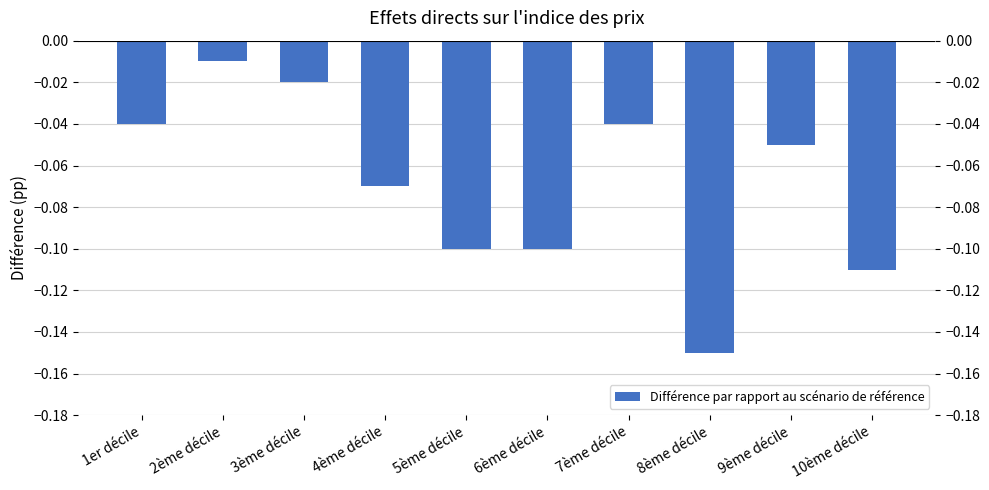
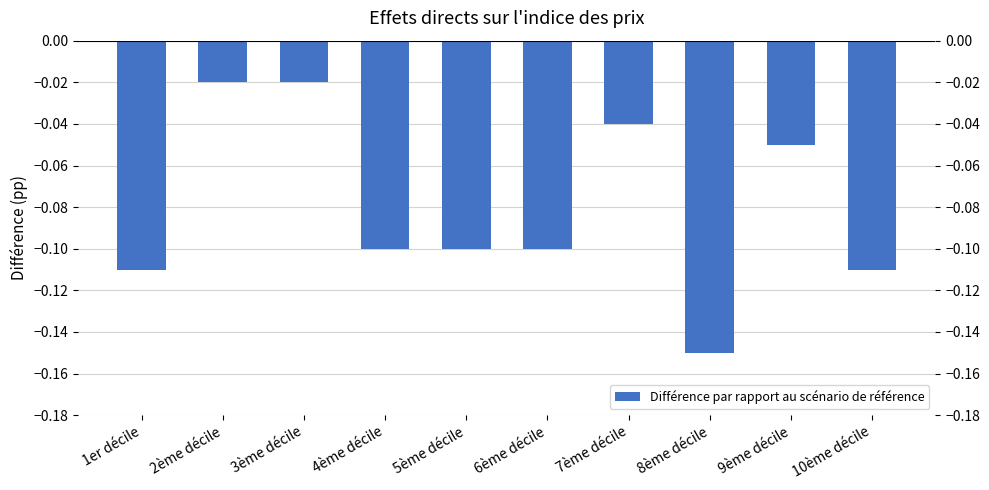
  {
-   "1er décile": -0.04,
-   "2ème décile": -0.01,
+   "1er décile": -0.11,
+   "2ème décile": -0.02,
    "3ème décile": -0.02,
-   "4ème décile": -0.07,
+   "4ème décile": -0.10,
    "5ème décile": -0.10,
    "6ème décile": -0.10,
    "7ème décile": -0.04,
    "8ème décile": -0.15,
    "9ème décile": -0.05,
    "10ème décile": -0.11
  }
